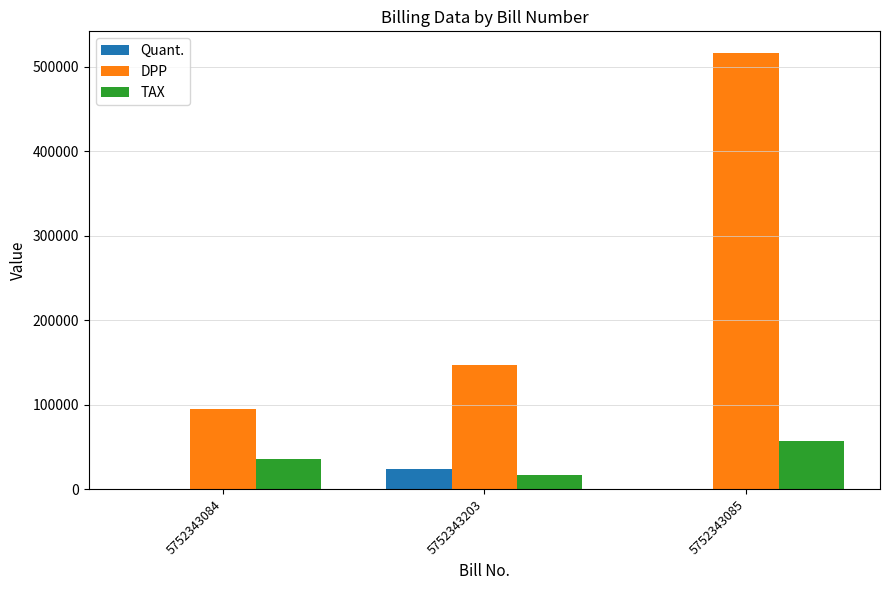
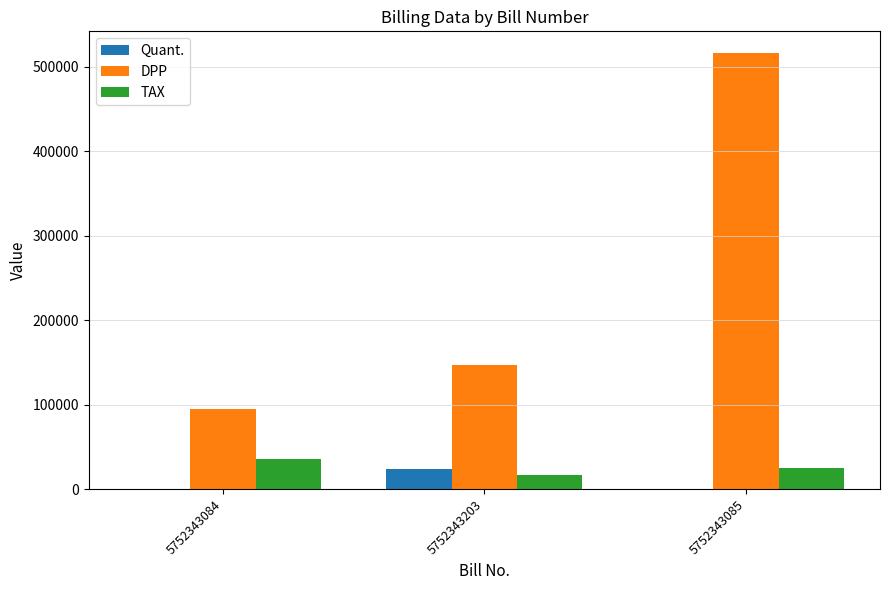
  {
    "Quant.": {
      "5752343203": 20000
    },
    "DPP": {
      "5752343084": 90000,
      "5752343203": 150000,
      "5752343085": 520000
    },
    "TAX": {
      "5752343084": 40000,
      "5752343203": 20000,
-     "5752343085": 60000
+     "5752343085": 20000
    }
  }
